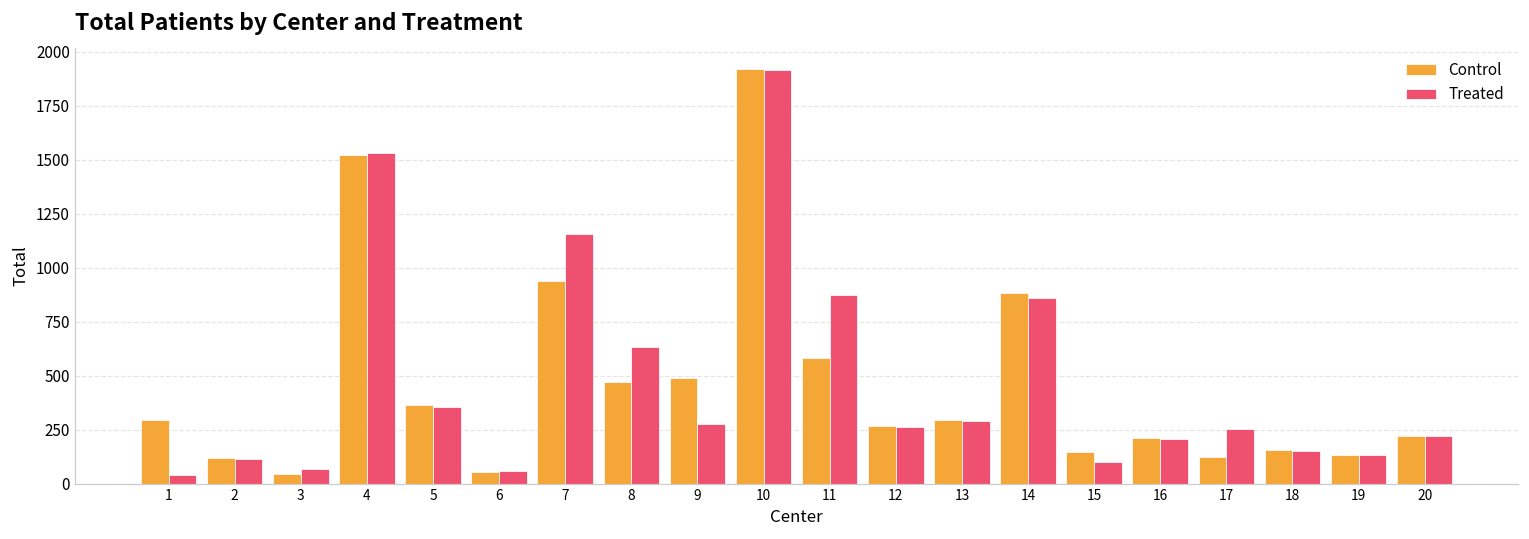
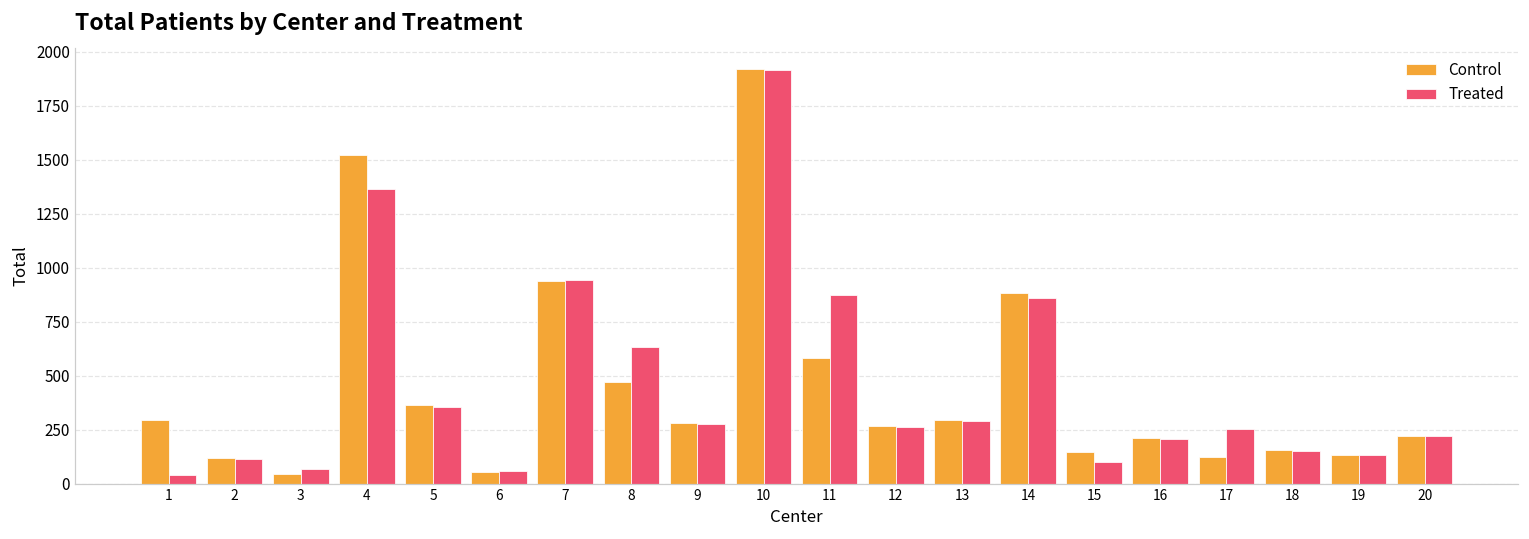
  {
    "Control": {
      "1": 290,
      "2": 120,
      "3": 40,
      "4": 1520,
      "5": 370,
      "6": 50,
      "7": 940,
      "8": 470,
-     "9": 490,
+     "9": 280,
      "10": 1920,
      "11": 580,
      "12": 270,
      "13": 290,
      "14": 880,
      "15": 150,
      "16": 210,
      "17": 120,
      "18": 150,
      "19": 130,
      "20": 220
    },
    "Treated": {
      "1": 40,
      "2": 110,
      "3": 70,
-     "4": 1530,
+     "4": 1360,
      "5": 360,
      "6": 60,
-     "7": 1160,
+     "7": 950,
      "8": 630,
      "9": 280,
      "10": 1920,
      "11": 870,
      "12": 260,
      "13": 290,
      "14": 860,
      "15": 100,
      "16": 210,
      "17": 250,
      "18": 150,
      "19": 130,
      "20": 220
    }
  }
